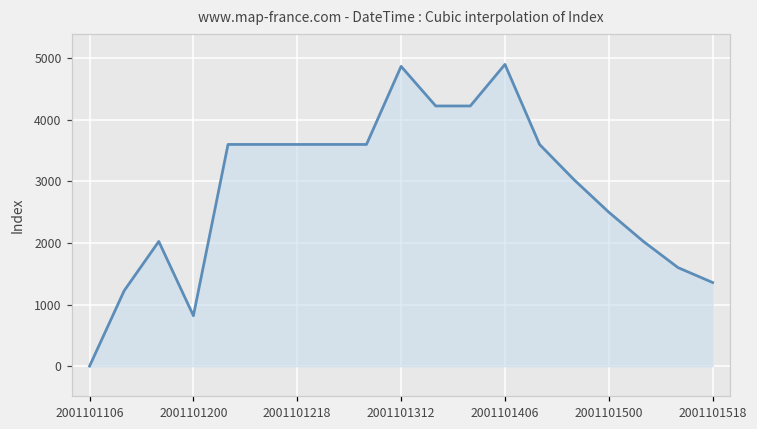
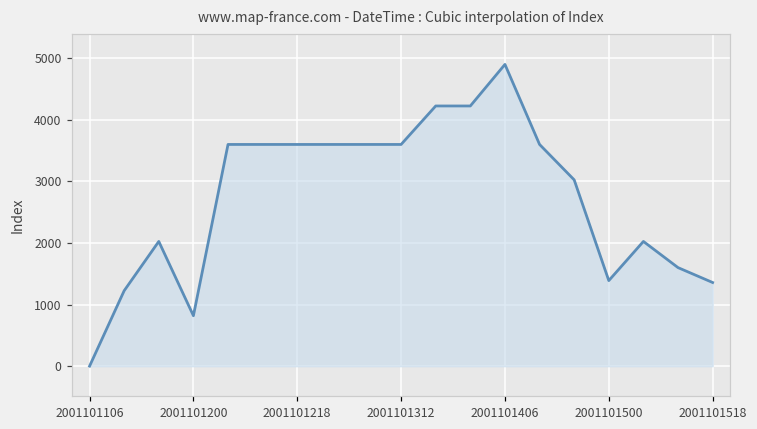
  {
    "2001101106": 0,
    "2001101200": 800,
    "2001101218": 3600,
-   "2001101312": 4900,
+   "2001101312": 3600,
    "2001101406": 4900,
-   "2001101500": 2500,
+   "2001101500": 1400,
    "2001101518": 1400
  }
